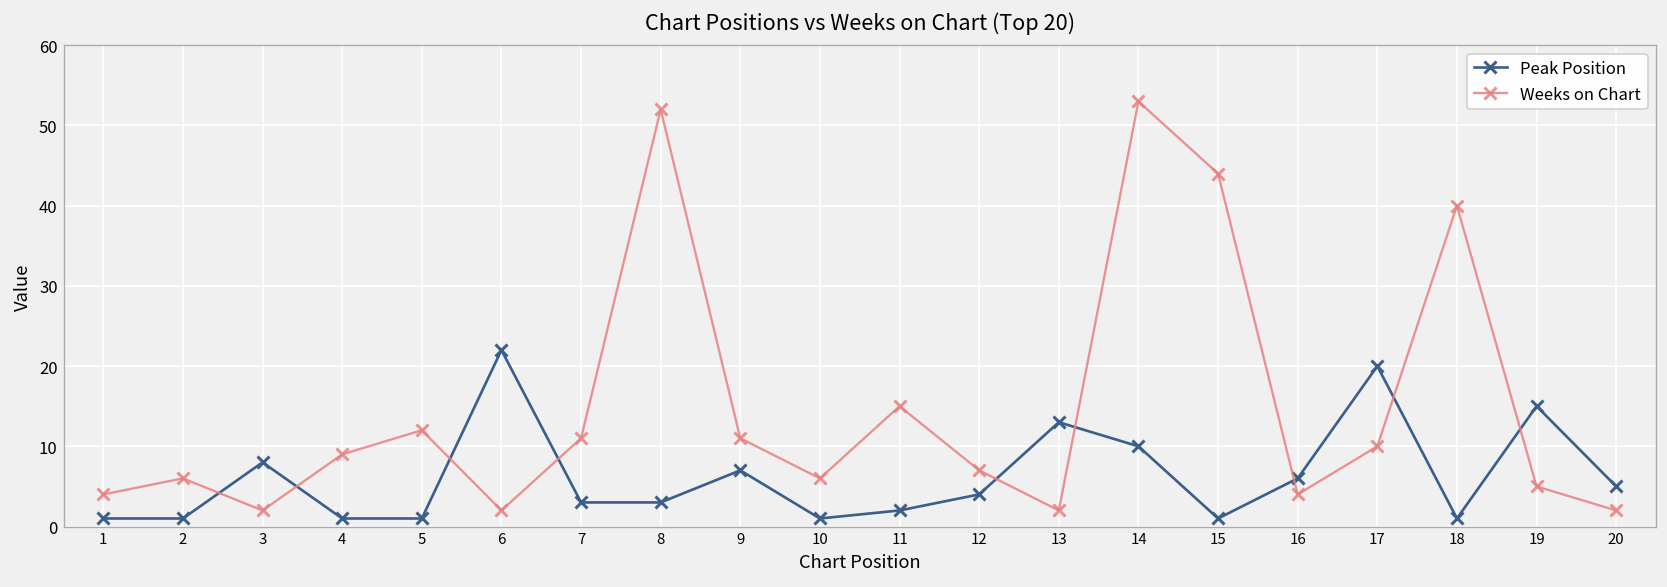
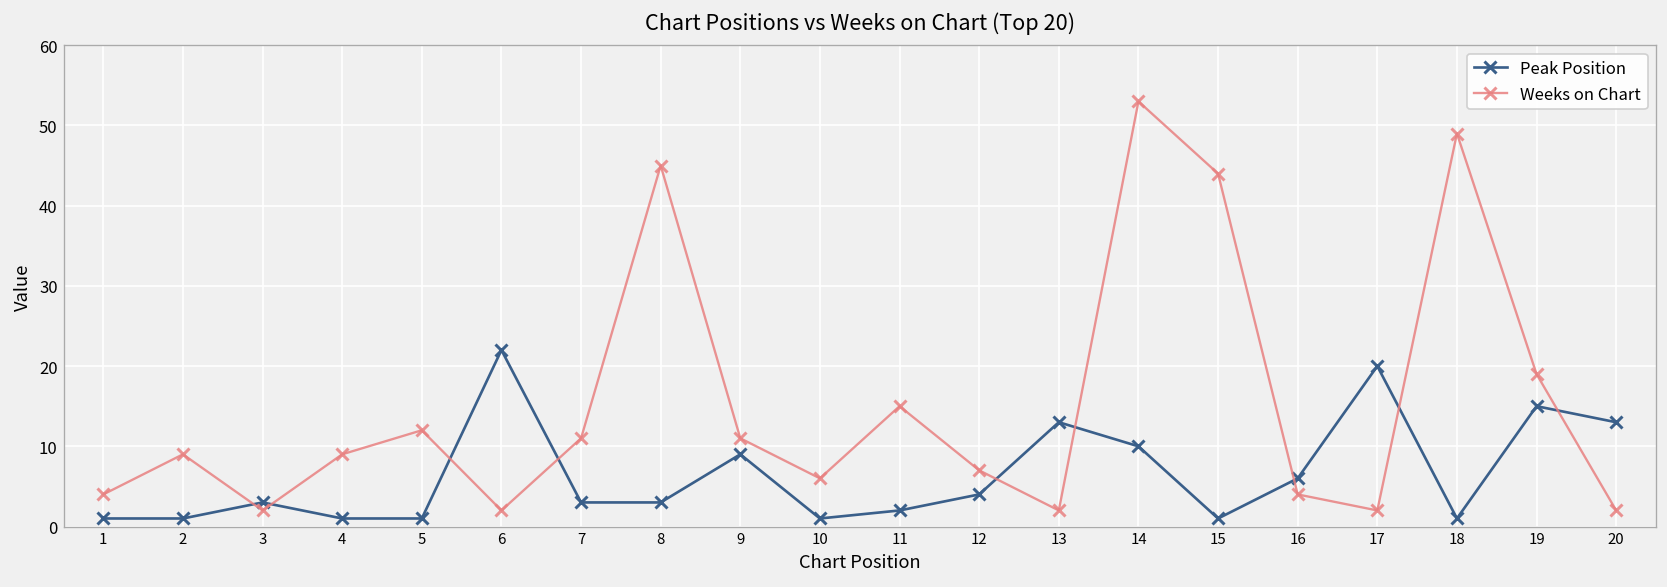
  {
    "Peak Position": {
      "1": 1,
      "2": 1,
-     "3": 8,
+     "3": 3,
      "4": 1,
      "5": 1,
      "6": 22,
      "7": 3,
      "8": 3,
-     "9": 7,
+     "9": 9,
      "10": 1,
      "11": 2,
      "12": 4,
      "13": 13,
      "14": 10,
      "15": 1,
      "16": 6,
      "17": 20,
      "18": 1,
      "19": 15,
-     "20": 5
+     "20": 13
    },
    "Weeks on Chart": {
      "1": 4,
-     "2": 6,
+     "2": 9,
      "3": 2,
      "4": 9,
      "5": 12,
      "6": 2,
      "7": 11,
-     "8": 52,
+     "8": 45,
      "9": 11,
      "10": 6,
      "11": 15,
      "12": 7,
      "13": 2,
      "14": 53,
      "15": 44,
      "16": 4,
-     "17": 10,
-     "18": 40,
-     "19": 5,
+     "17": 2,
+     "18": 49,
+     "19": 19,
      "20": 2
    }
  }
